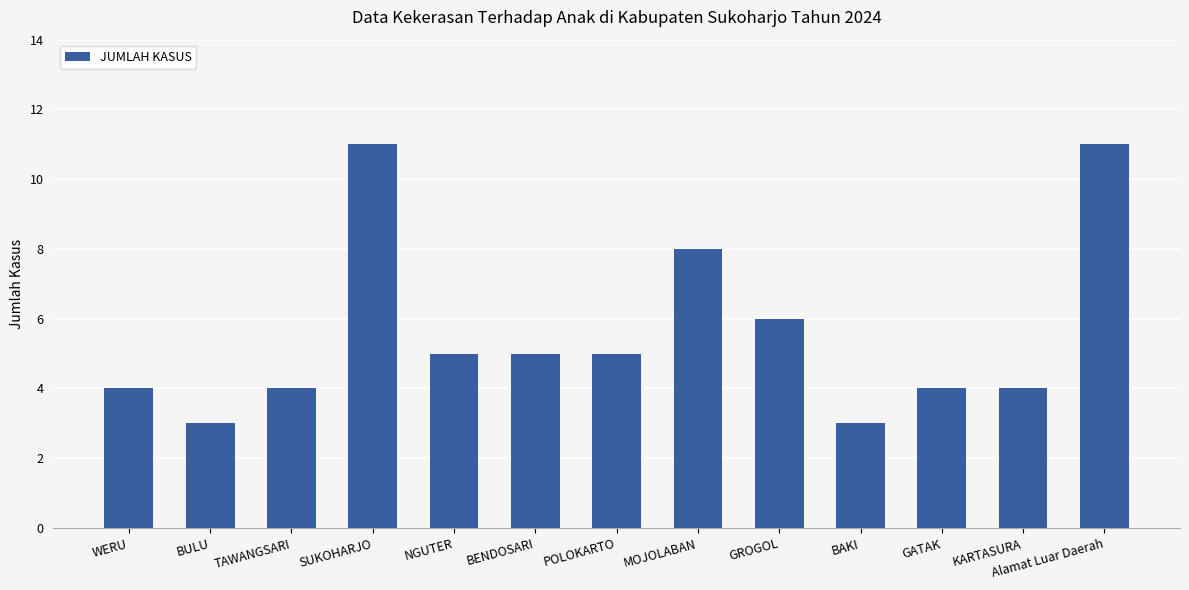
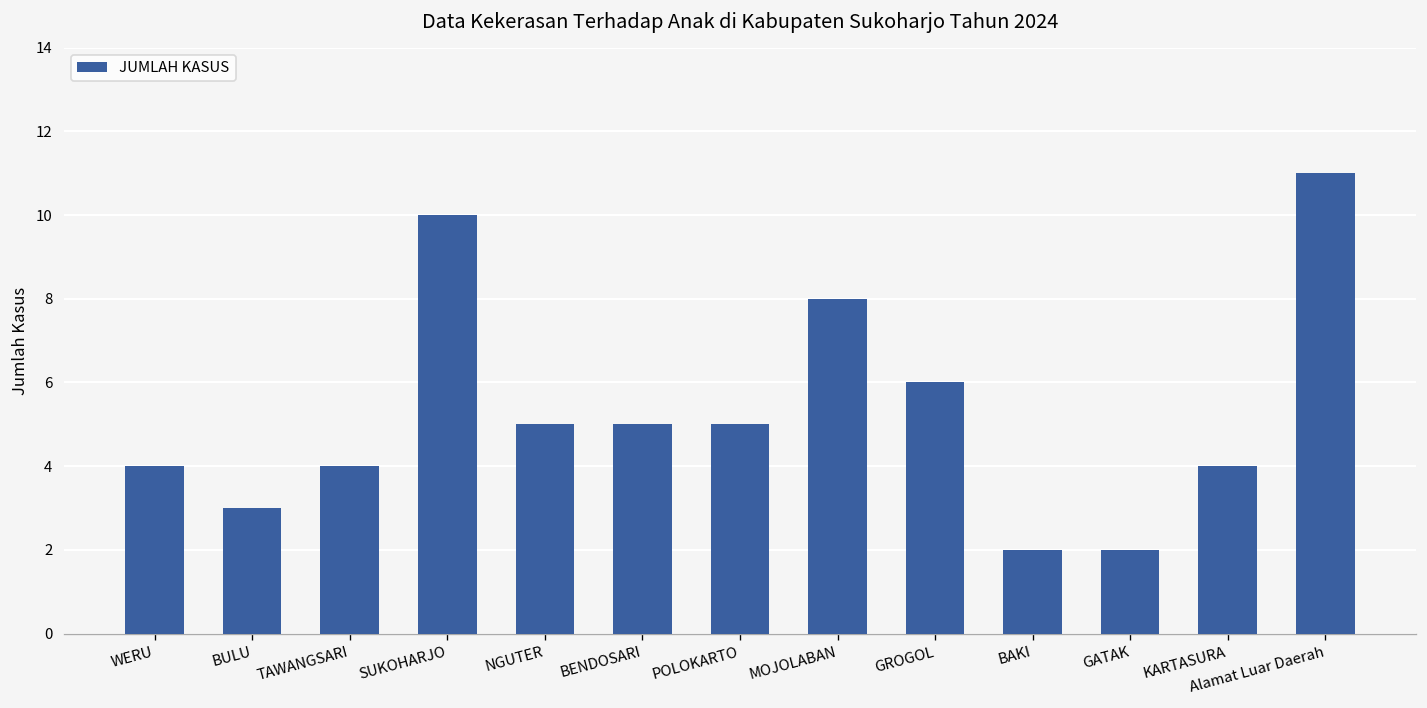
  {
    "WERU": 4,
    "BULU": 3,
    "TAWANGSARI": 4,
-   "SUKOHARJO": 11,
+   "SUKOHARJO": 10,
    "NGUTER": 5,
    "BENDOSARI": 5,
    "POLOKARTO": 5,
    "MOJOLABAN": 8,
    "GROGOL": 6,
-   "BAKI": 3,
-   "GATAK": 4,
+   "BAKI": 2,
+   "GATAK": 2,
    "KARTASURA": 4,
    "Alamat Luar Daerah": 11
  }
